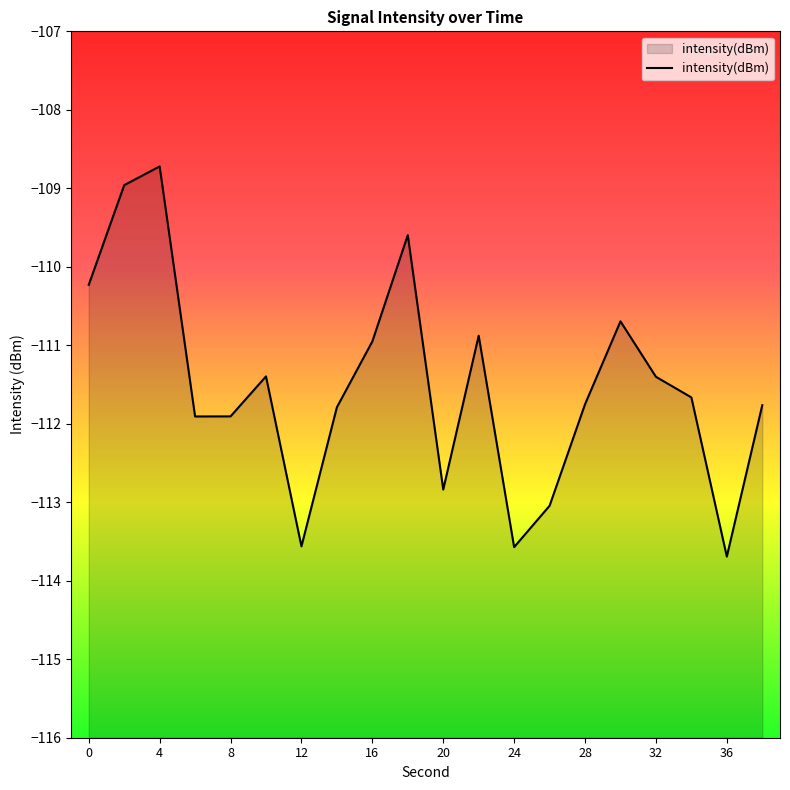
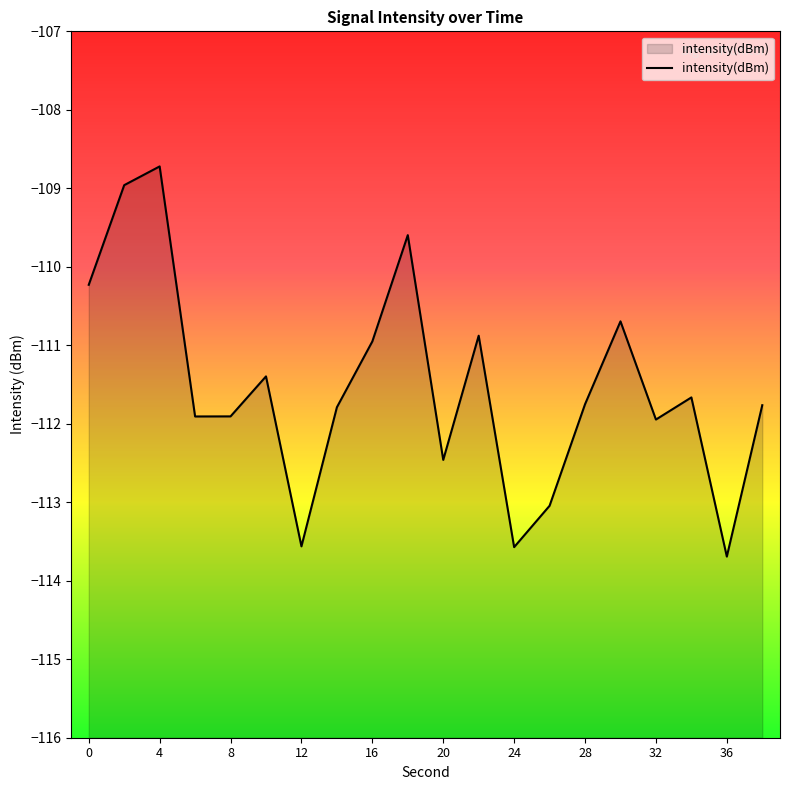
  {
    "0": -110.2,
    "4": -108.7,
    "8": -111.9,
    "12": -113.6,
    "16": -111.0,
-   "20": -112.8,
+   "20": -112.5,
    "24": -113.6,
    "28": -111.8,
-   "32": -111.4,
+   "32": -111.9,
    "36": -113.7
  }
